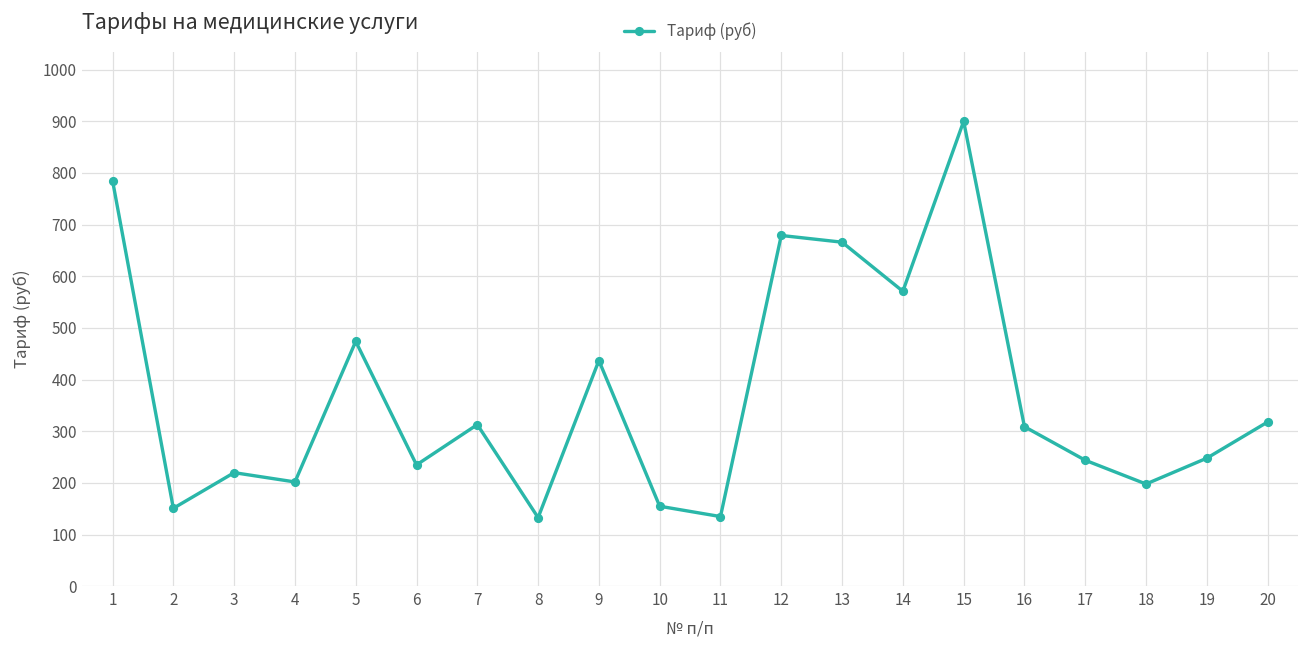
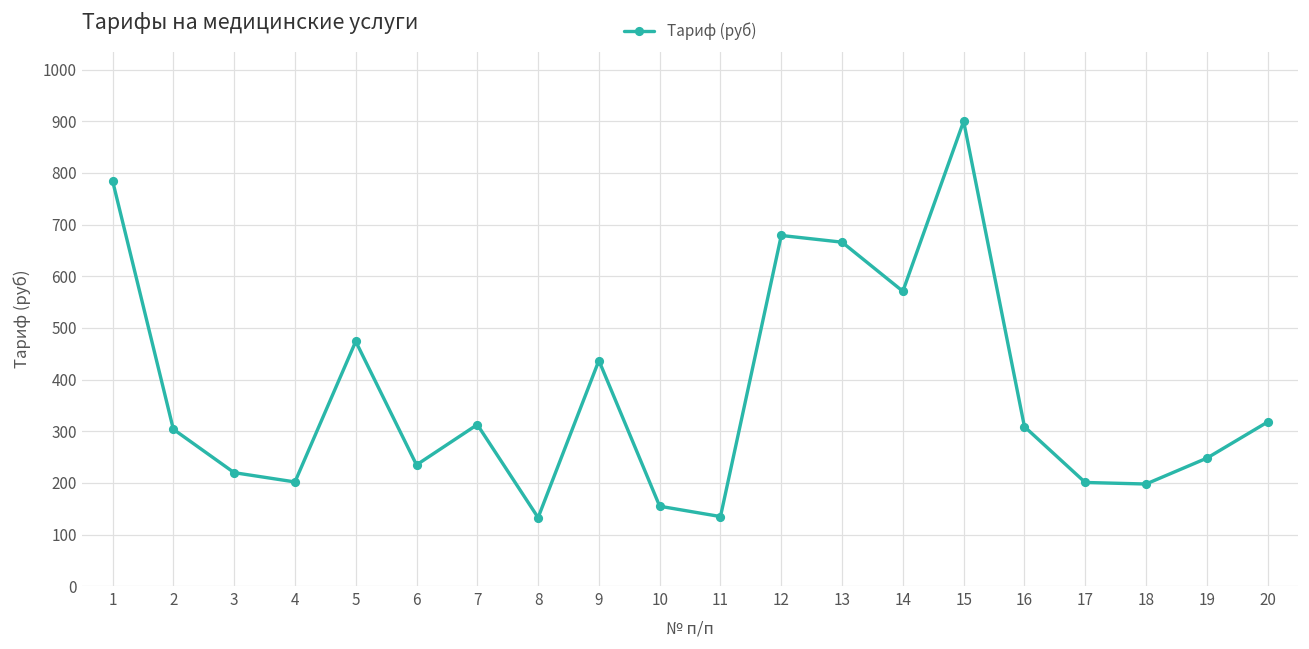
  {
    "1": 790,
-   "2": 150,
+   "2": 300,
    "3": 220,
    "4": 200,
    "5": 470,
    "6": 240,
    "7": 310,
    "8": 130,
    "9": 440,
    "10": 160,
    "11": 140,
    "12": 680,
    "13": 670,
    "14": 570,
    "15": 900,
    "16": 310,
-   "17": 240,
+   "17": 200,
    "18": 200,
    "19": 250,
    "20": 320
  }
